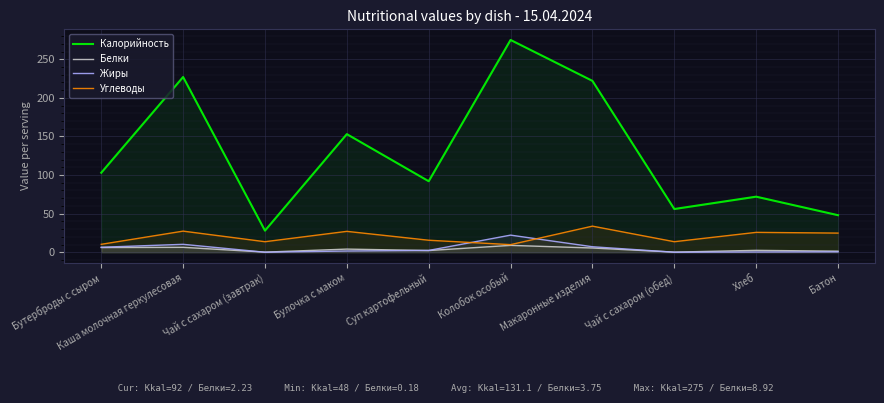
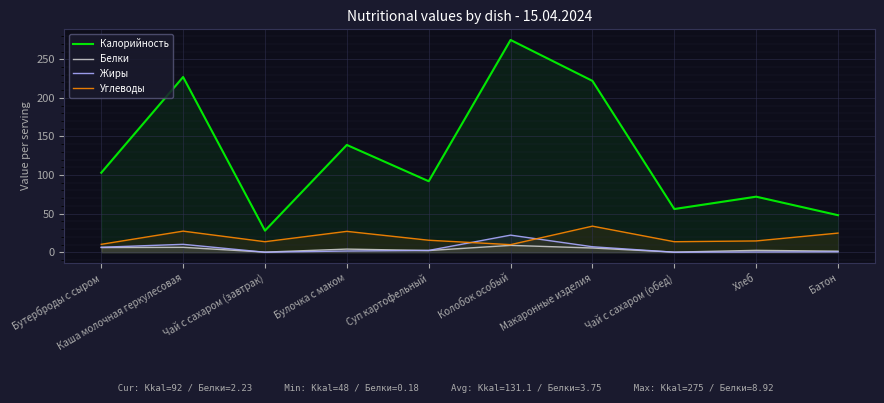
  {
    "Калорийность": {
      "Бутерброды с сыром": 100,
      "Каша молочная геркулесовая": 230,
      "Чай с сахаром (завтрак)": 30,
-     "Булочка с маком": 150,
+     "Булочка с маком": 140,
      "Суп картофельный": 90,
      "Колобок особый": 280,
      "Макаронные изделия": 220,
      "Чай с сахаром (обед)": 60,
      "Хлеб": 70,
      "Батон": 50
    },
    "Белки": {
      "Каша молочная геркулесовая": 10
    },
    "Жиры": {
      "Каша молочная геркулесовая": 10,
      "Колобок особый": 20
    },
    "Углеводы": {
      "Бутерброды с сыром": 10,
      "Каша молочная геркулесовая": 30,
      "Чай с сахаром (завтрак)": 10,
      "Булочка с маком": 30,
      "Суп картофельный": 20,
      "Макаронные изделия": 30,
      "Чай с сахаром (обед)": 10,
-     "Хлеб": 30,
+     "Хлеб": 10,
      "Батон": 20
    }
  }
